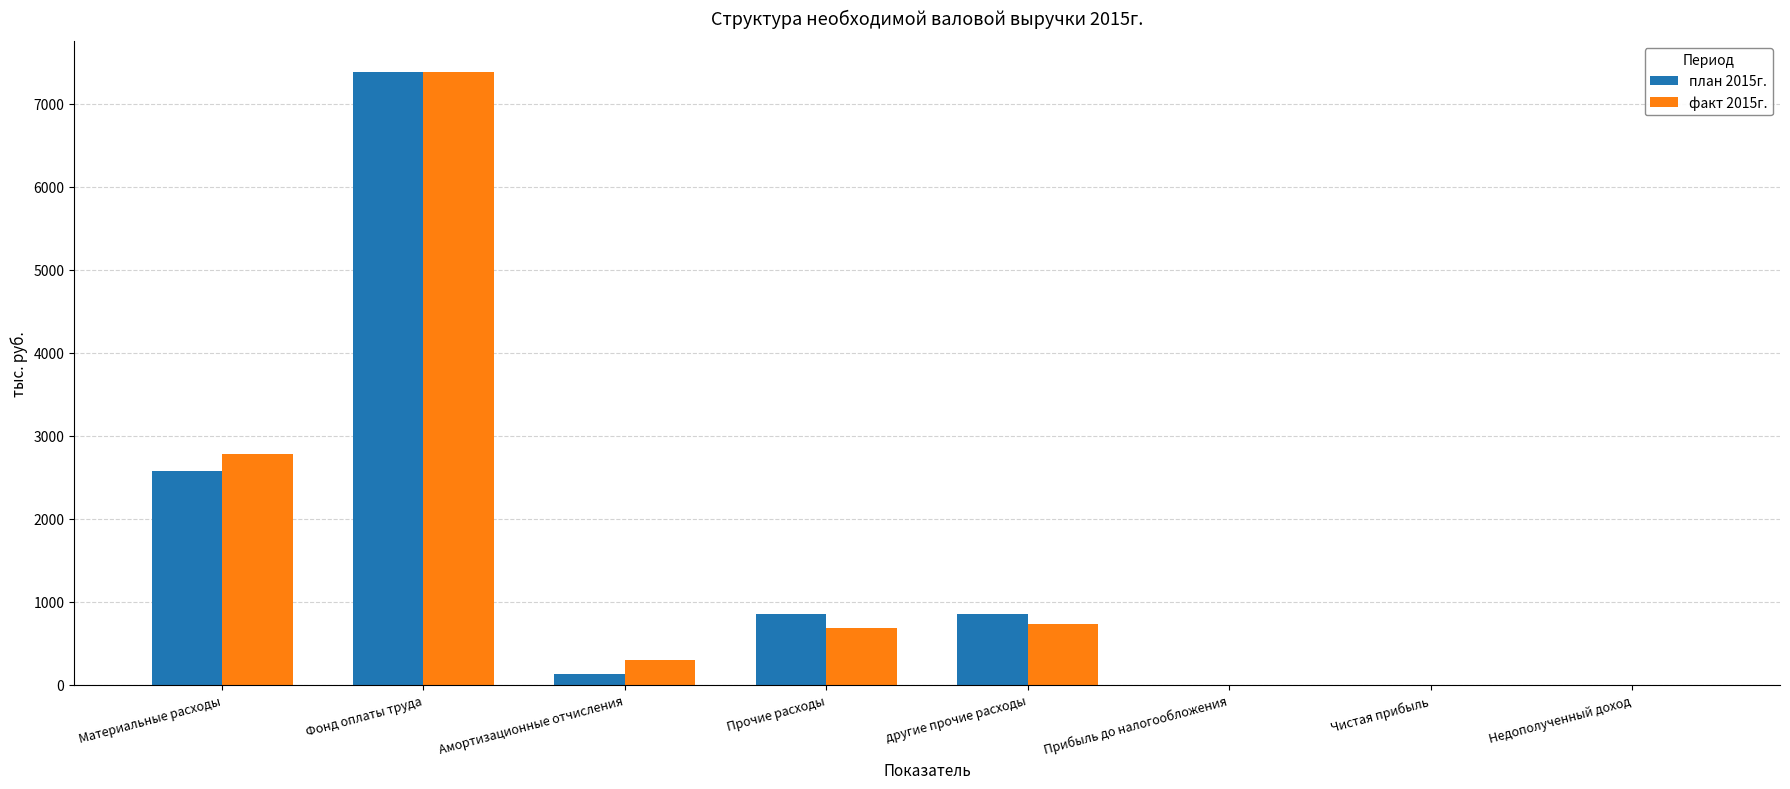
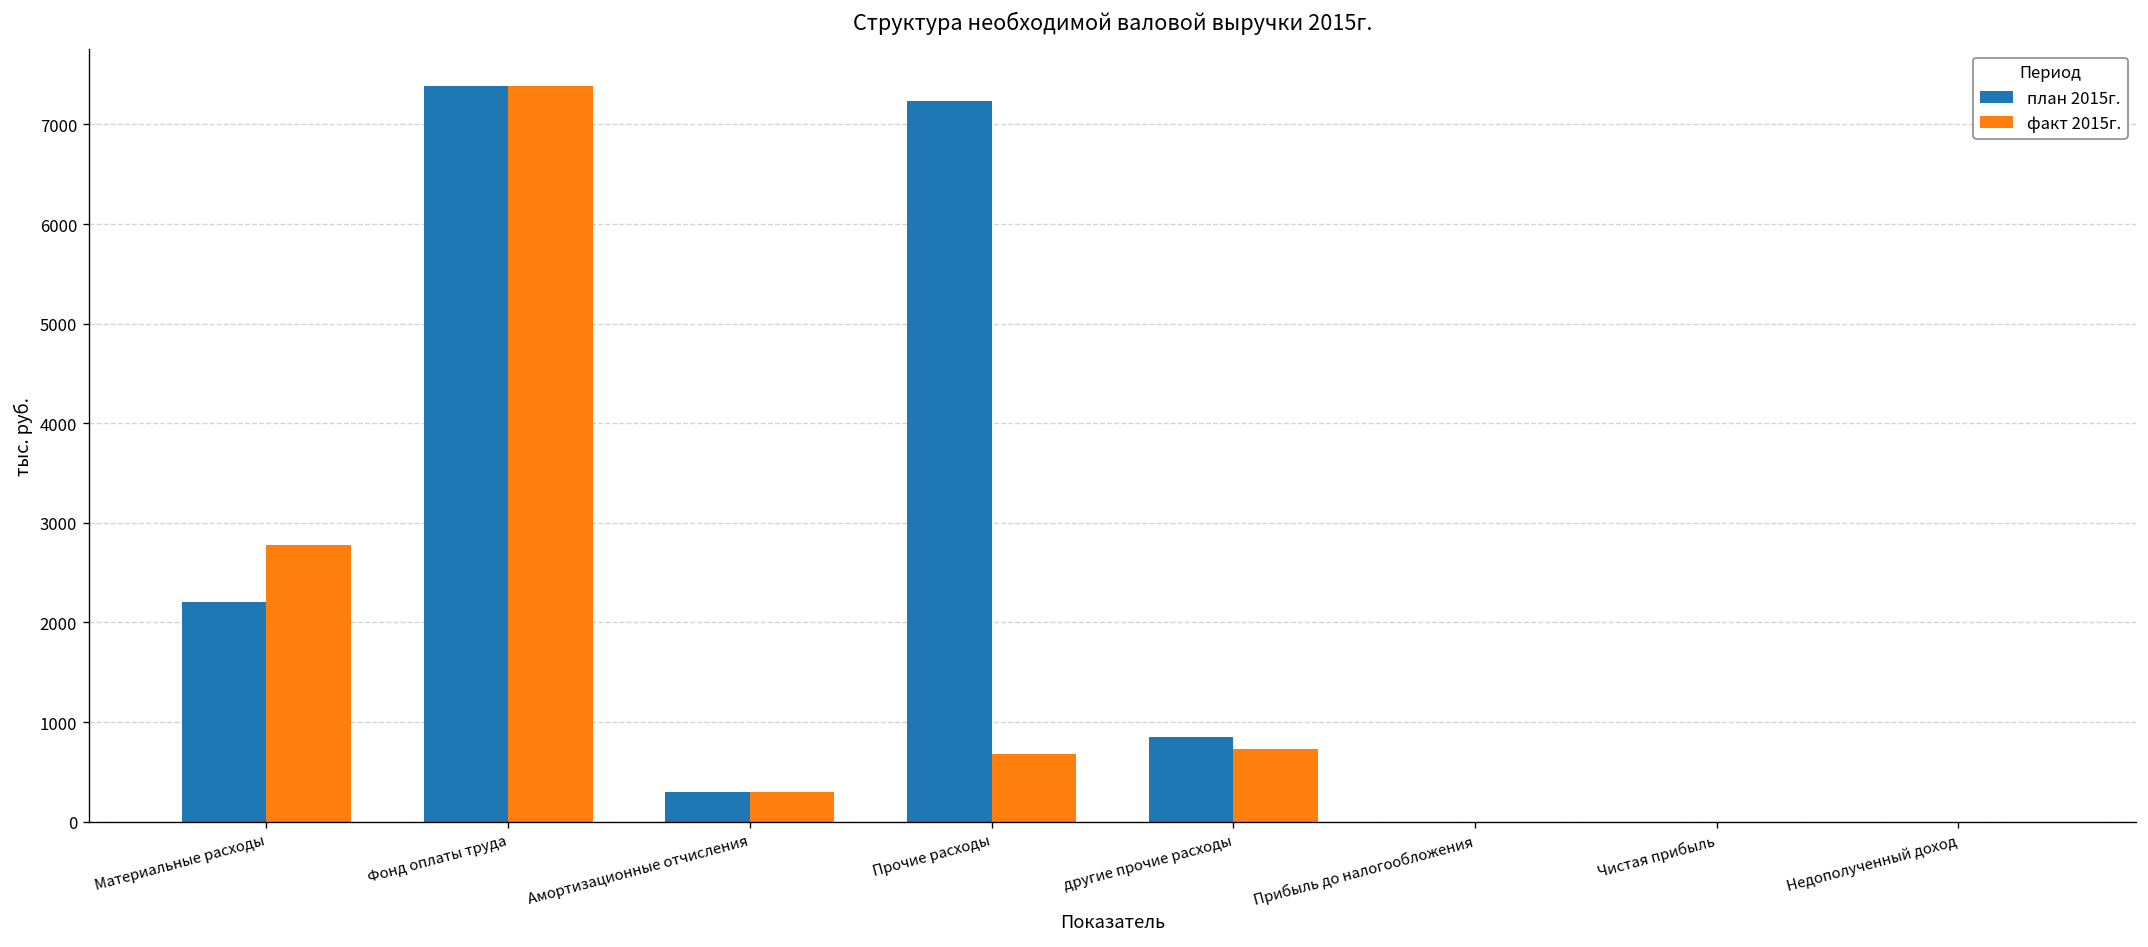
  {
    "план 2015г.": {
-     "Материальные расходы": 2600,
+     "Материальные расходы": 2200,
      "Фонд оплаты труда": 7400,
-     "Амортизационные отчисления": 100,
-     "Прочие расходы": 800,
+     "Амортизационные отчисления": 300,
+     "Прочие расходы": 7200,
      "другие прочие расходы": 800,
      "Прибыль до налогообложения": 0,
      "Чистая прибыль": 0,
      "Недополученный доход": 0
    },
    "факт 2015г.": {
      "Материальные расходы": 2800,
      "Фонд оплаты труда": 7400,
      "Амортизационные отчисления": 300,
      "Прочие расходы": 700,
      "другие прочие расходы": 700,
      "Прибыль до налогообложения": 0,
      "Чистая прибыль": 0,
      "Недополученный доход": 0
    }
  }
